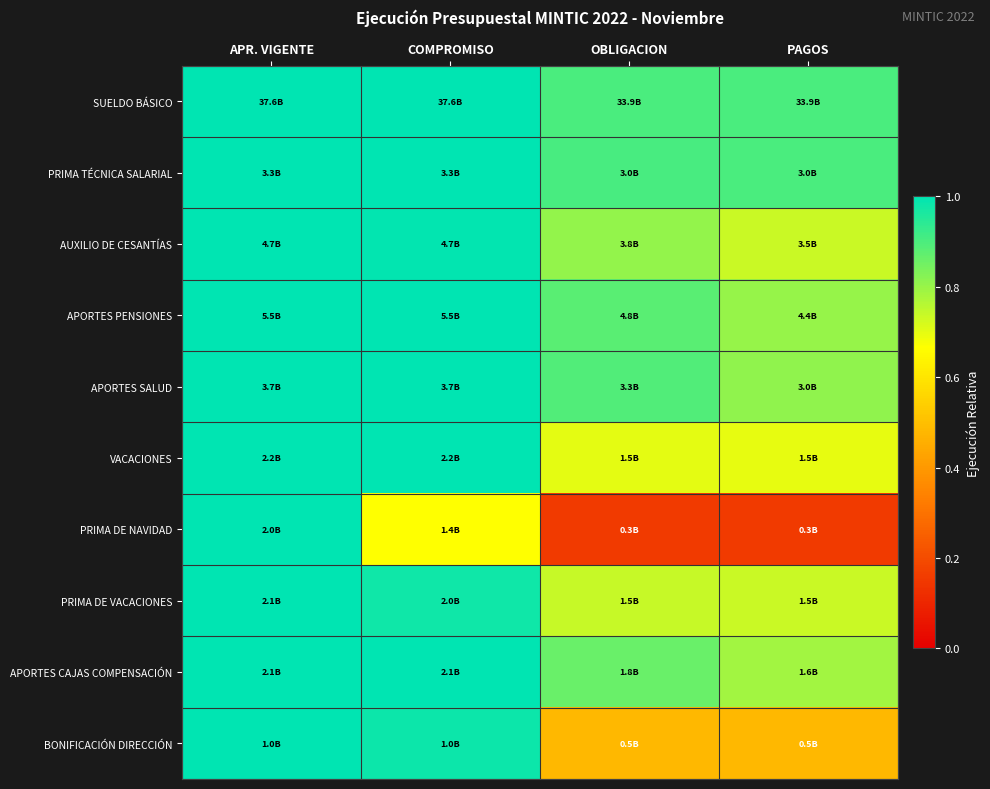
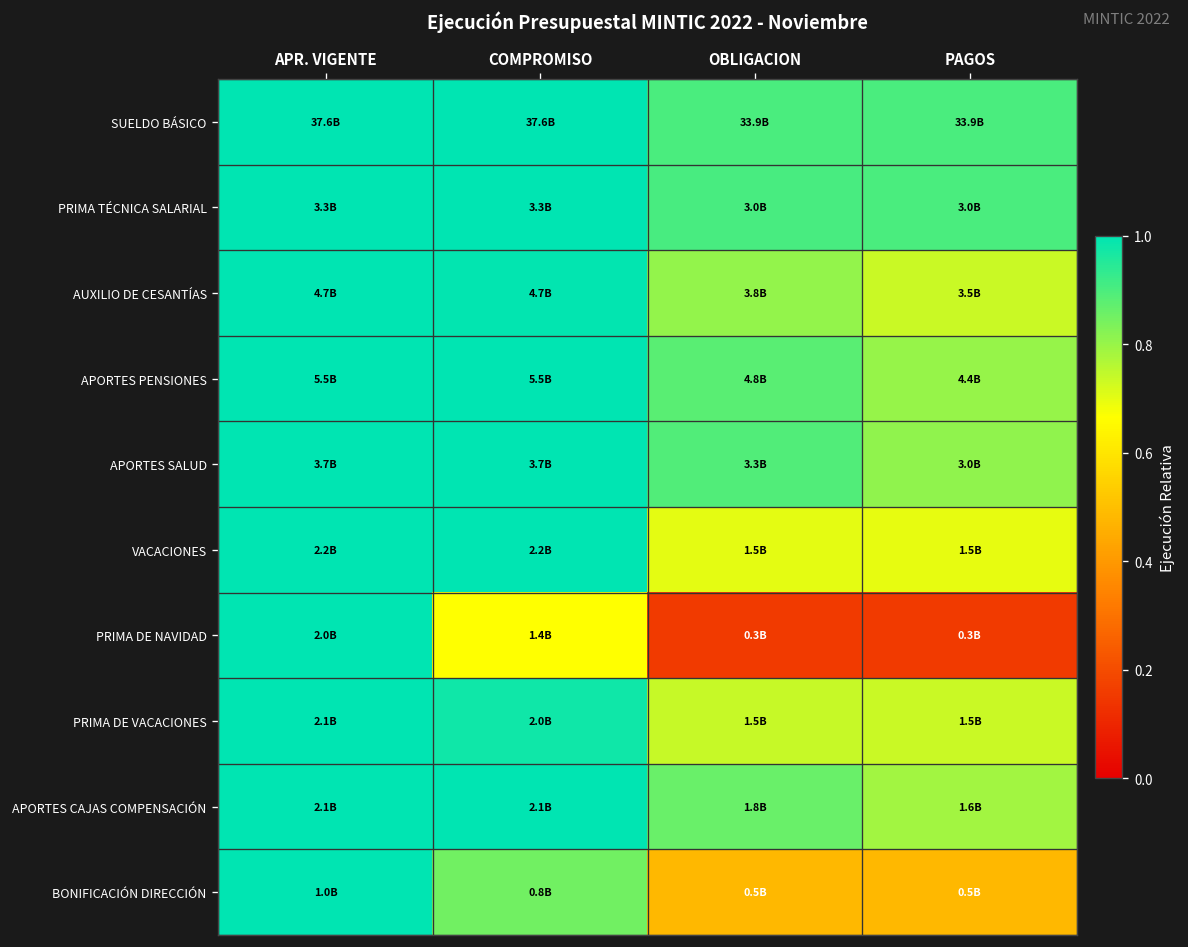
  {
    "SUELDO BÁSICO": {
      "APR. VIGENTE": "37.6B",
      "COMPROMISO": "37.6B",
      "OBLIGACION": "33.9B",
      "PAGOS": "33.9B"
    },
    "PRIMA TÉCNICA SALARIAL": {
      "APR. VIGENTE": "3.3B",
      "COMPROMISO": "3.3B",
      "OBLIGACION": "3.0B",
      "PAGOS": "3.0B"
    },
    "AUXILIO DE CESANTÍAS": {
      "APR. VIGENTE": "4.7B",
      "COMPROMISO": "4.7B",
      "OBLIGACION": "3.8B",
      "PAGOS": "3.5B"
    },
    "APORTES PENSIONES": {
      "APR. VIGENTE": "5.5B",
      "COMPROMISO": "5.5B",
      "OBLIGACION": "4.8B",
      "PAGOS": "4.4B"
    },
    "APORTES SALUD": {
      "APR. VIGENTE": "3.7B",
      "COMPROMISO": "3.7B",
      "OBLIGACION": "3.3B",
      "PAGOS": "3.0B"
    },
    "VACACIONES": {
      "APR. VIGENTE": "2.2B",
      "COMPROMISO": "2.2B",
      "OBLIGACION": "1.5B",
      "PAGOS": "1.5B"
    },
    "PRIMA DE NAVIDAD": {
      "APR. VIGENTE": "2.0B",
      "COMPROMISO": "1.4B",
      "OBLIGACION": "0.3B",
      "PAGOS": "0.3B"
    },
    "PRIMA DE VACACIONES": {
      "APR. VIGENTE": "2.1B",
      "COMPROMISO": "2.0B",
      "OBLIGACION": "1.5B",
      "PAGOS": "1.5B"
    },
    "APORTES CAJAS COMPENSACIÓN": {
      "APR. VIGENTE": "2.1B",
      "COMPROMISO": "2.1B",
      "OBLIGACION": "1.8B",
      "PAGOS": "1.6B"
    },
    "BONIFICACIÓN DIRECCIÓN": {
      "APR. VIGENTE": "1.0B",
-     "COMPROMISO": "1.0B",
+     "COMPROMISO": "0.8B",
      "OBLIGACION": "0.5B",
      "PAGOS": "0.5B"
    }
  }
